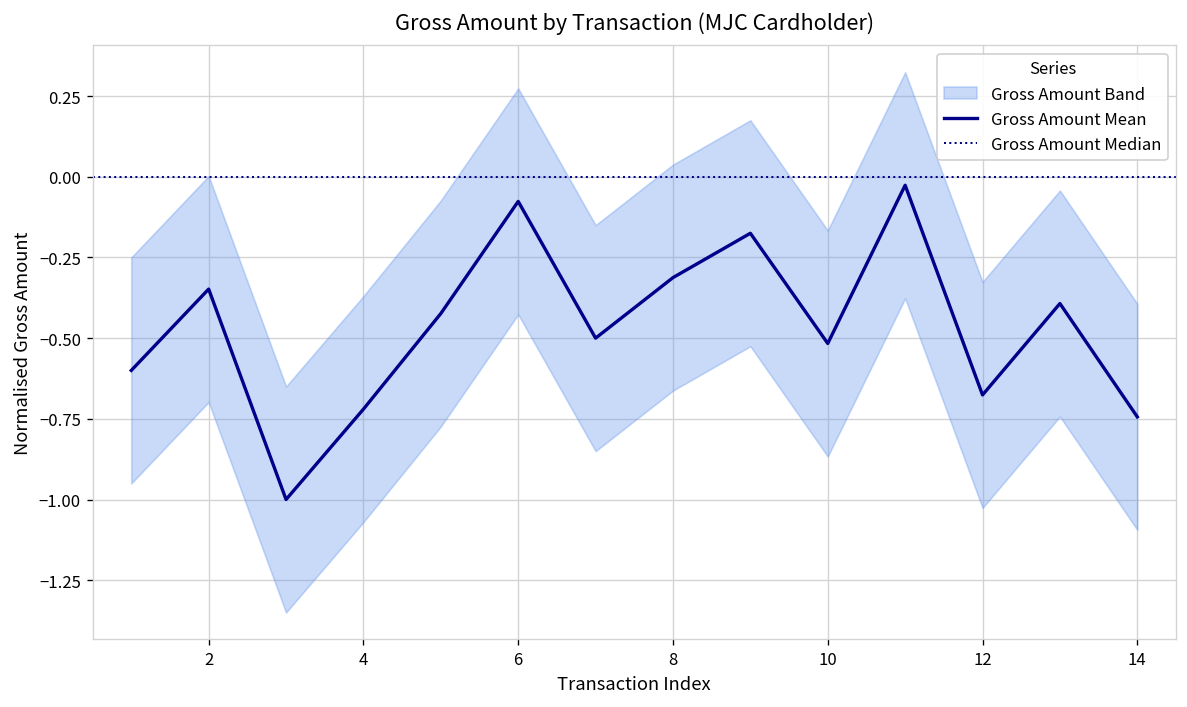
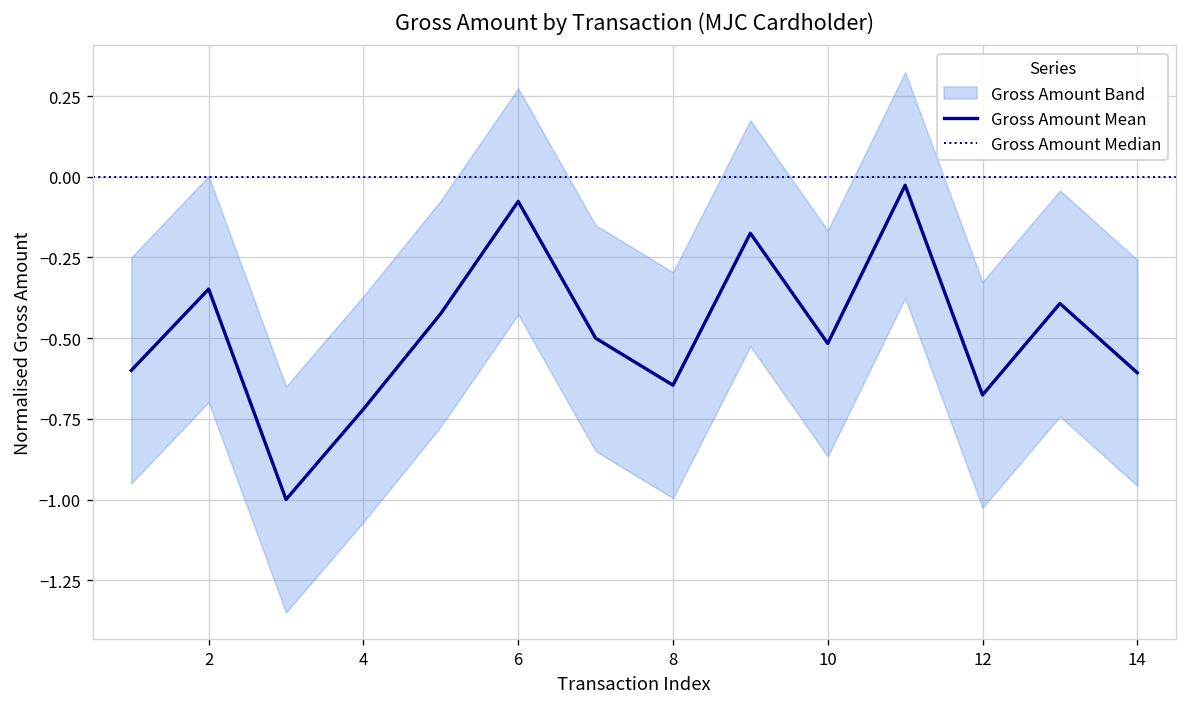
  {
    "Gross Amount Mean": {
      "2": -0.35,
      "4": -0.72,
      "6": -0.08,
-     "8": -0.31,
+     "8": -0.65,
      "10": -0.52,
      "12": -0.68,
-     "14": -0.74
+     "14": -0.61
    }
  }
